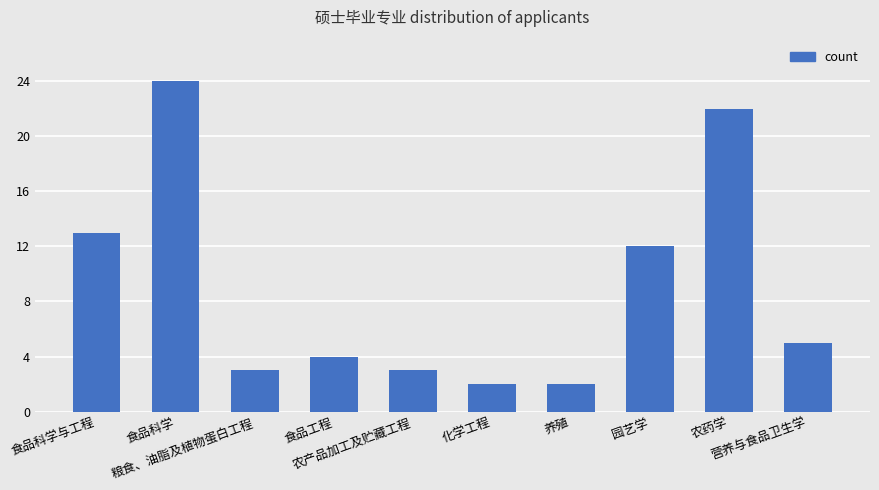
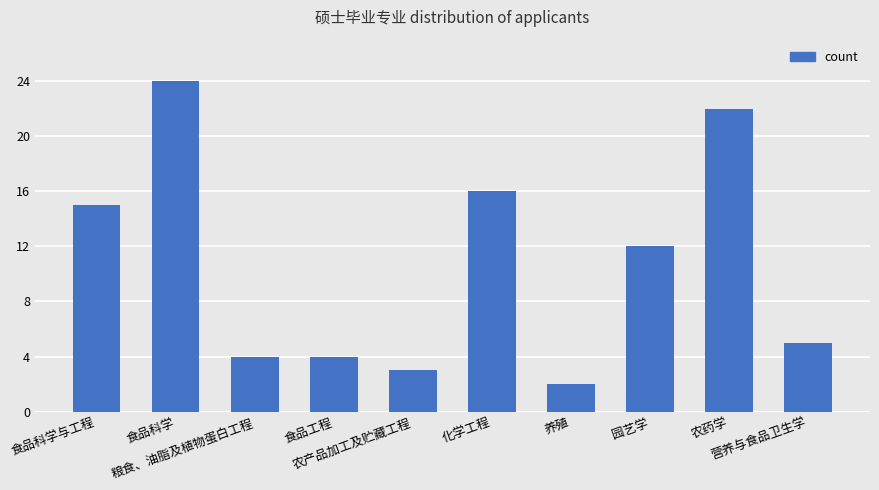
  {
-   "食品科学与工程": 13,
+   "食品科学与工程": 15,
    "食品科学": 24,
-   "粮食、油脂及植物蛋白工程": 3,
+   "粮食、油脂及植物蛋白工程": 4,
    "食品工程": 4,
    "农产品加工及贮藏工程": 3,
-   "化学工程": 2,
+   "化学工程": 16,
    "养殖": 2,
    "园艺学": 12,
    "农药学": 22,
    "营养与食品卫生学": 5
  }
